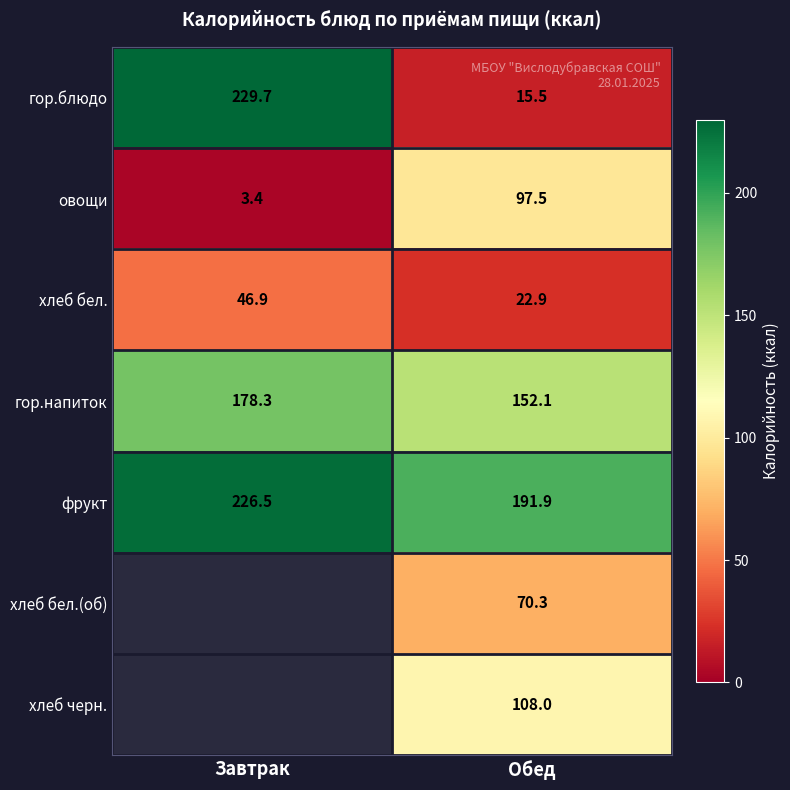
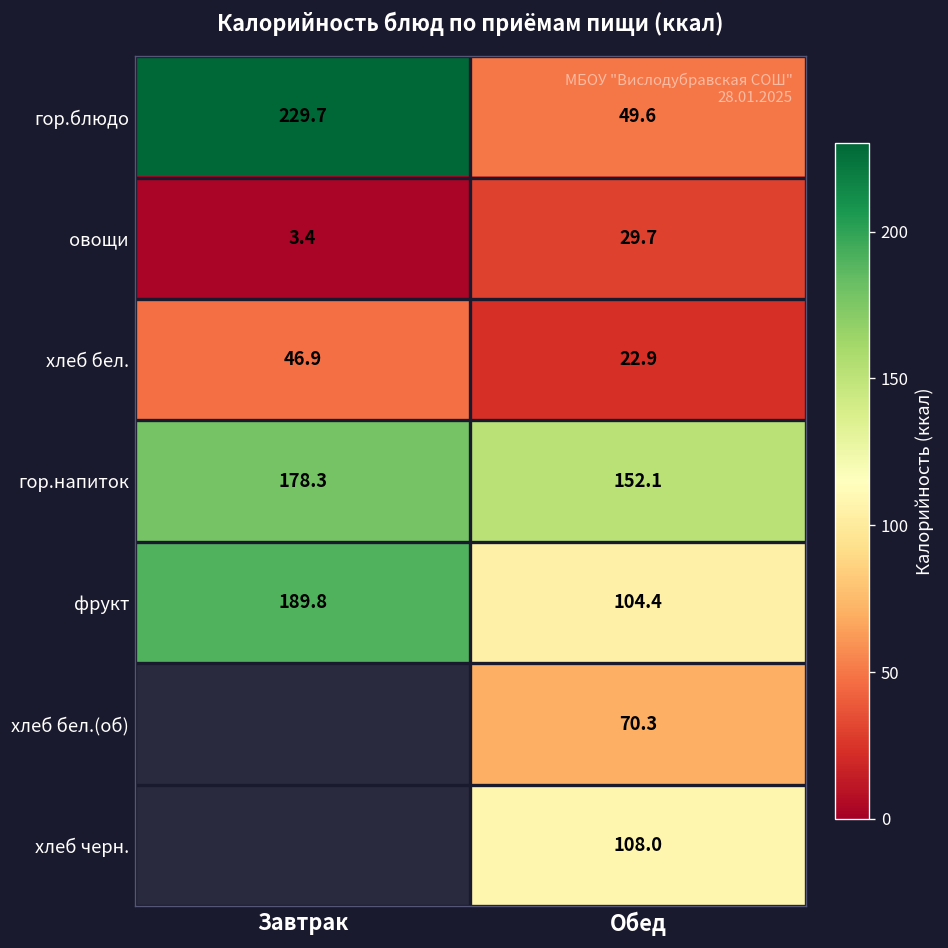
  {
    "гор.блюдо": {
      "Завтрак": 229.7,
-     "Обед": 15.5
+     "Обед": 49.6
    },
    "овощи": {
      "Завтрак": 3.4,
-     "Обед": 97.5
+     "Обед": 29.7
    },
    "хлеб бел.": {
      "Завтрак": 46.9,
      "Обед": 22.9
    },
    "гор.напиток": {
      "Завтрак": 178.3,
      "Обед": 152.1
    },
    "фрукт": {
-     "Завтрак": 226.5,
-     "Обед": 191.9
+     "Завтрак": 189.8,
+     "Обед": 104.4
    },
    "хлеб бел.(об)": {
      "Обед": 70.3
    },
    "хлеб черн.": {
      "Обед": 108.0
    }
  }
